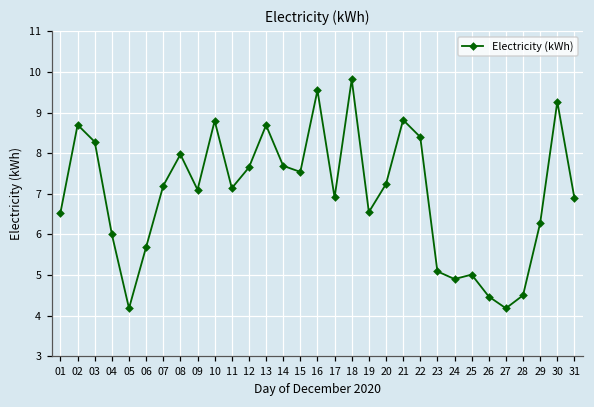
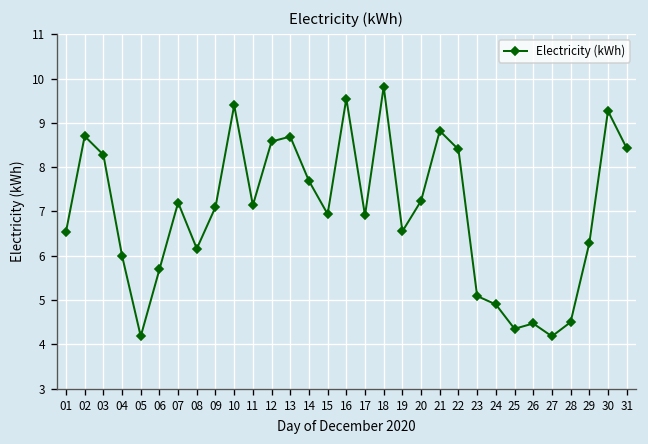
  {
    "01": 6.5,
    "02": 8.7,
    "03": 8.3,
    "04": 6.0,
    "05": 4.2,
    "06": 5.7,
    "07": 7.2,
-   "08": 8.0,
+   "08": 6.2,
    "09": 7.1,
-   "10": 8.8,
+   "10": 9.4,
    "11": 7.1,
-   "12": 7.7,
+   "12": 8.6,
    "13": 8.7,
    "14": 7.7,
-   "15": 7.5,
+   "15": 6.9,
    "16": 9.6,
    "17": 6.9,
    "18": 9.8,
    "19": 6.6,
    "20": 7.2,
    "21": 8.8,
    "22": 8.4,
    "23": 5.1,
    "24": 4.9,
-   "25": 5.0,
+   "25": 4.4,
    "26": 4.5,
    "27": 4.2,
    "28": 4.5,
    "29": 6.3,
    "30": 9.3,
-   "31": 6.9
+   "31": 8.4
  }
